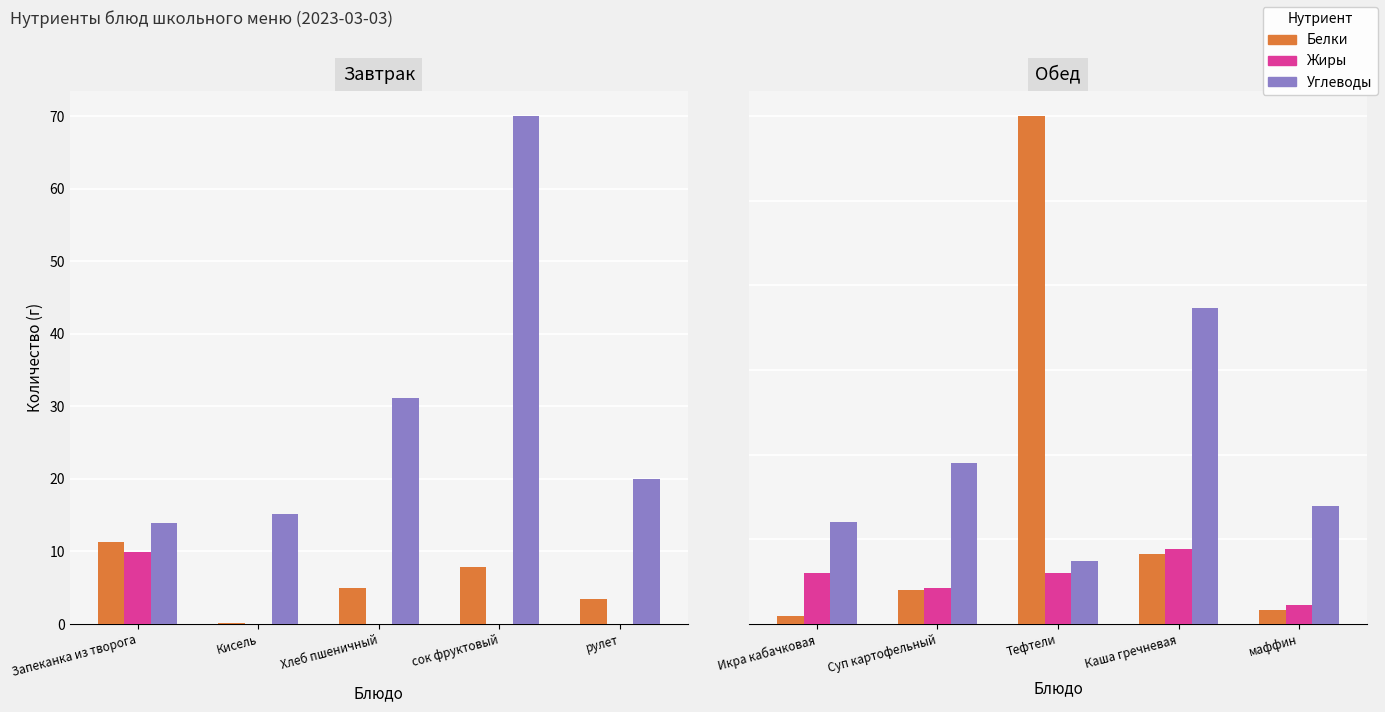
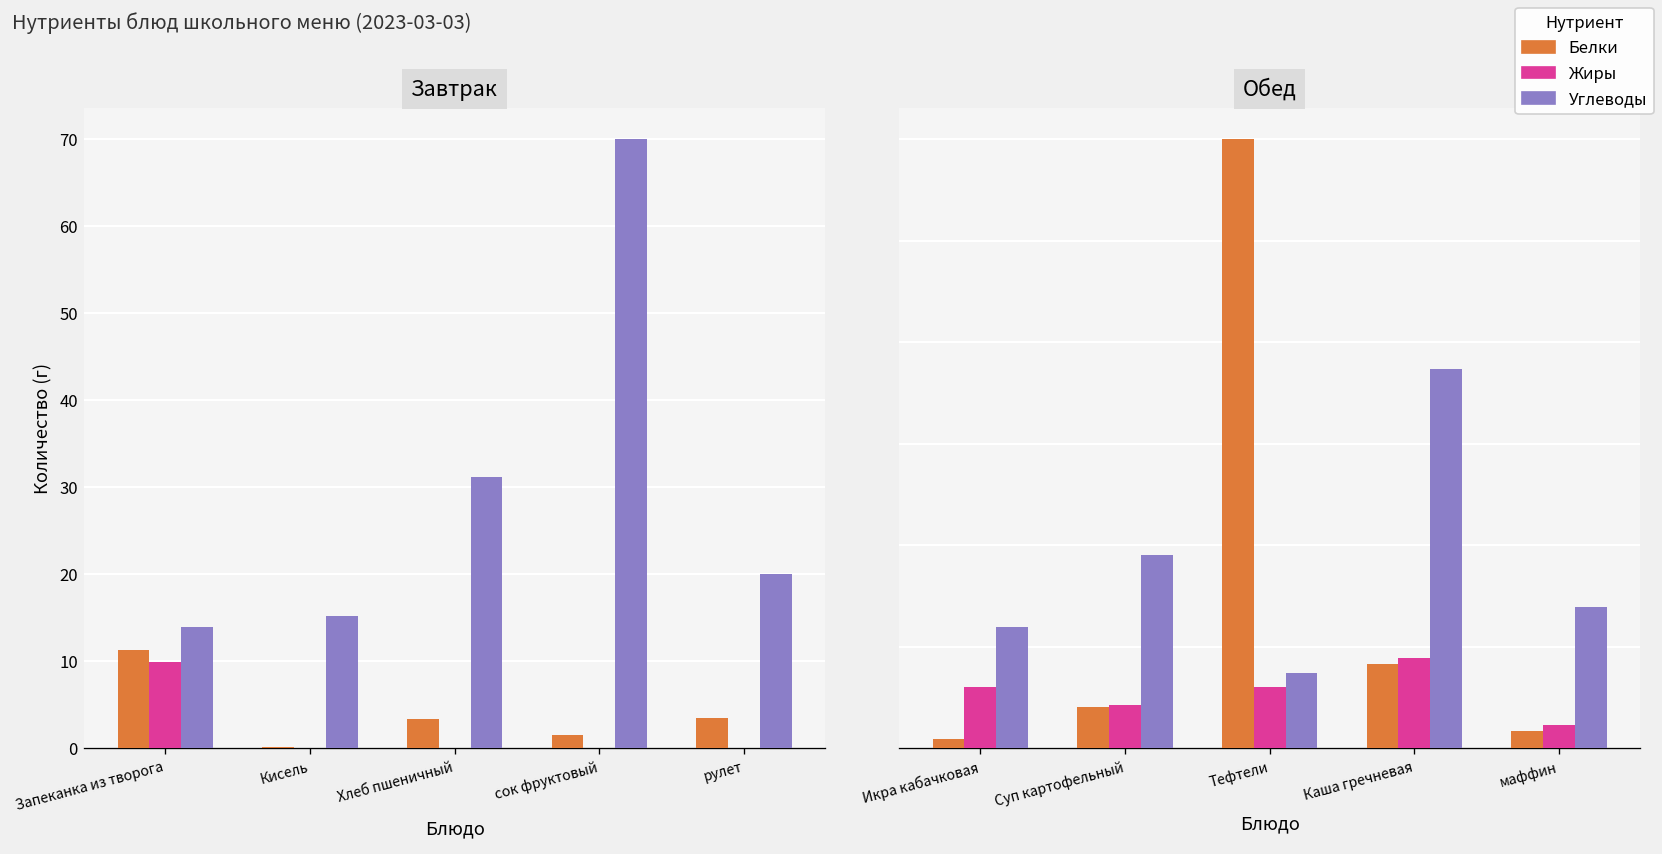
  {
    "Завтрак": {
      "Белки": {
        "Запеканка из творога": 11,
-       "Хлеб пшеничный": 5,
-       "сок фруктовый": 8,
+       "Хлеб пшеничный": 3,
+       "сок фруктовый": 2,
        "рулет": 4
      },
      "Жиры": {
        "Запеканка из творога": 10,
        "Хлеб пшеничный": 0,
        "сок фруктовый": 0,
        "рулет": 0
      },
      "Углеводы": {
        "Запеканка из творога": 14,
        "Кисель": 15,
        "Хлеб пшеничный": 31,
        "сок фруктовый": 70,
        "рулет": 20
      }
    }
  }
